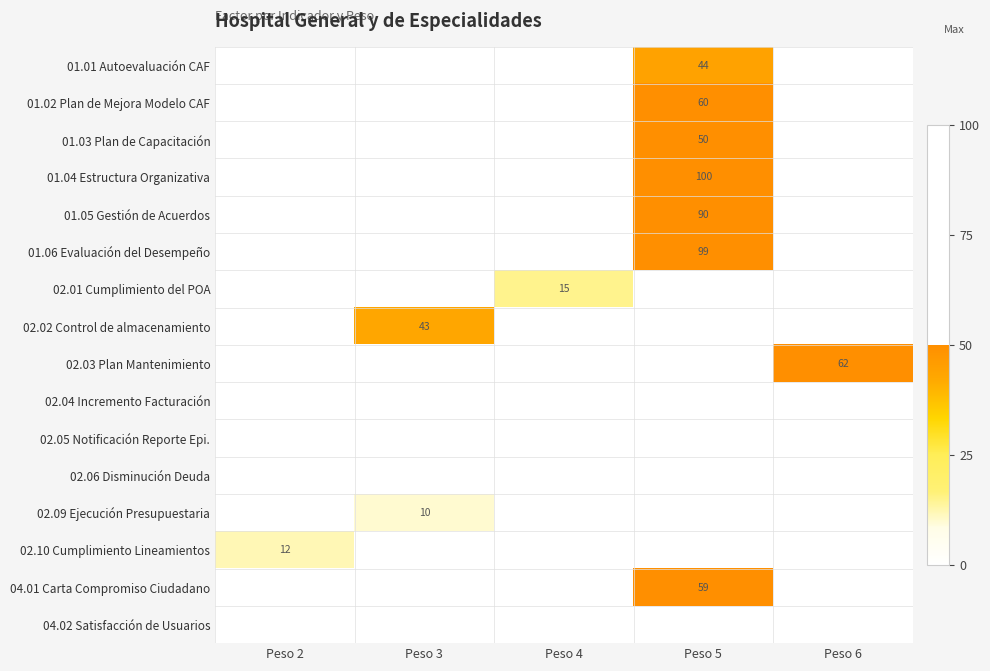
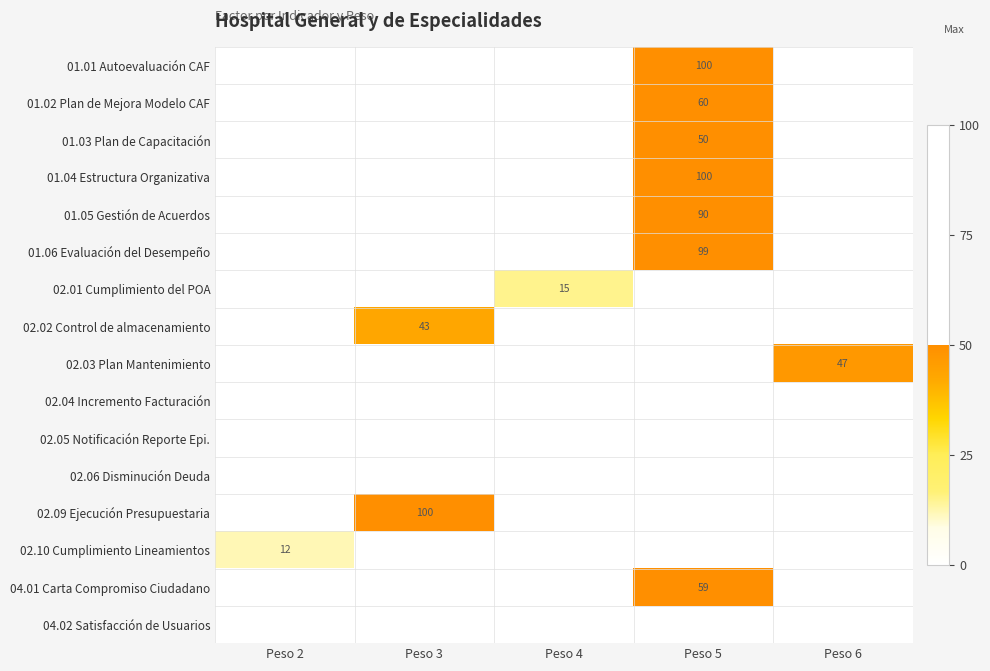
  {
    "01.01 Autoevaluación CAF": {
-     "Peso 5": 44
+     "Peso 5": 100
    },
    "01.02 Plan de Mejora Modelo CAF": {
      "Peso 5": 60
    },
    "01.03 Plan de Capacitación": {
      "Peso 5": 50
    },
    "01.04 Estructura Organizativa": {
      "Peso 5": 100
    },
    "01.05 Gestión de Acuerdos": {
      "Peso 5": 90
    },
    "01.06 Evaluación del Desempeño": {
      "Peso 5": 99
    },
    "02.01 Cumplimiento del POA": {
      "Peso 4": 15
    },
    "02.02 Control de almacenamiento": {
      "Peso 3": 43
    },
    "02.03 Plan Mantenimiento": {
-     "Peso 6": 62
+     "Peso 6": 47
    },
    "02.09 Ejecución Presupuestaria": {
-     "Peso 3": 10
+     "Peso 3": 100
    },
    "02.10 Cumplimiento Lineamientos": {
      "Peso 2": 12
    },
    "04.01 Carta Compromiso Ciudadano": {
      "Peso 5": 59
    }
  }
